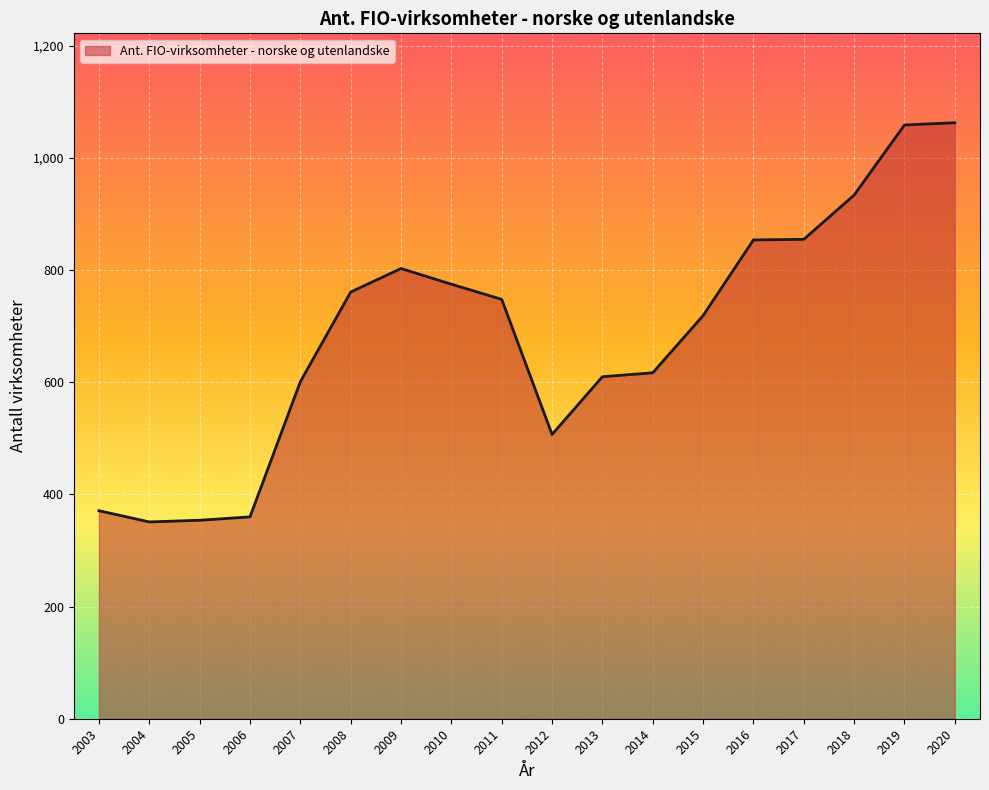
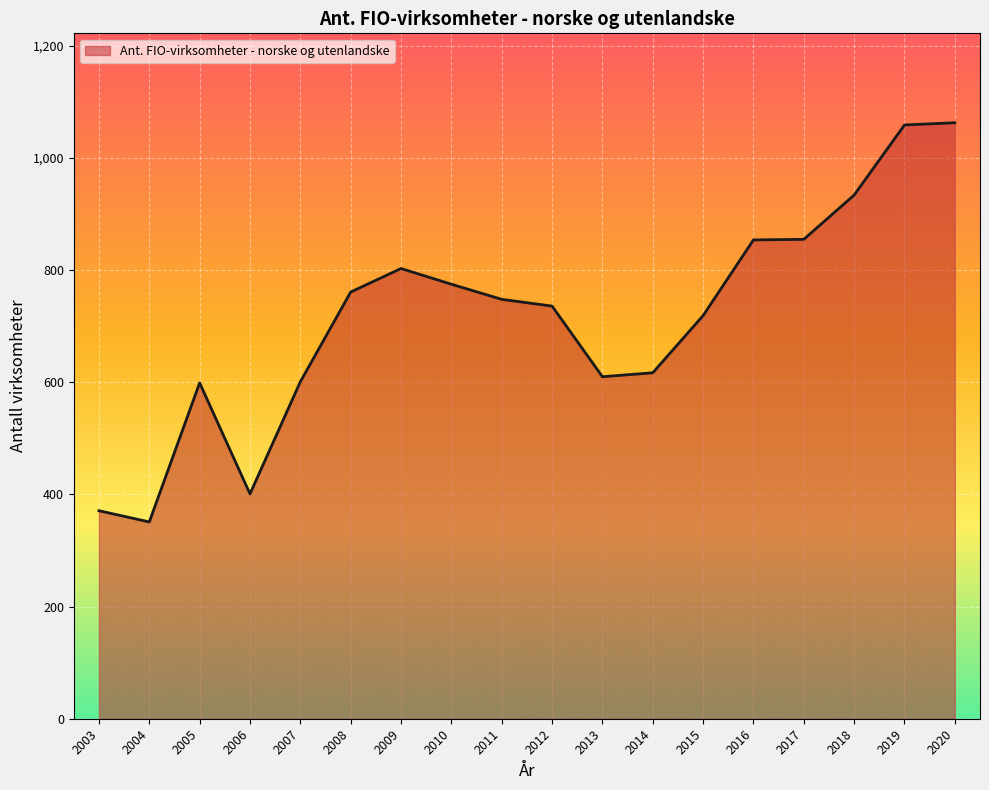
  {
    "2003": "370",
    "2004": "350",
-   "2005": "350",
-   "2006": "360",
+   "2005": "600",
+   "2006": "400",
    "2007": "600",
    "2008": "760",
    "2009": "800",
    "2010": "780",
    "2011": "750",
-   "2012": "510",
+   "2012": "740",
    "2013": "610",
    "2014": "620",
    "2015": "720",
    "2016": "850",
    "2017": "860",
    "2018": "930",
    "2019": "1,060",
    "2020": "1,060"
  }
